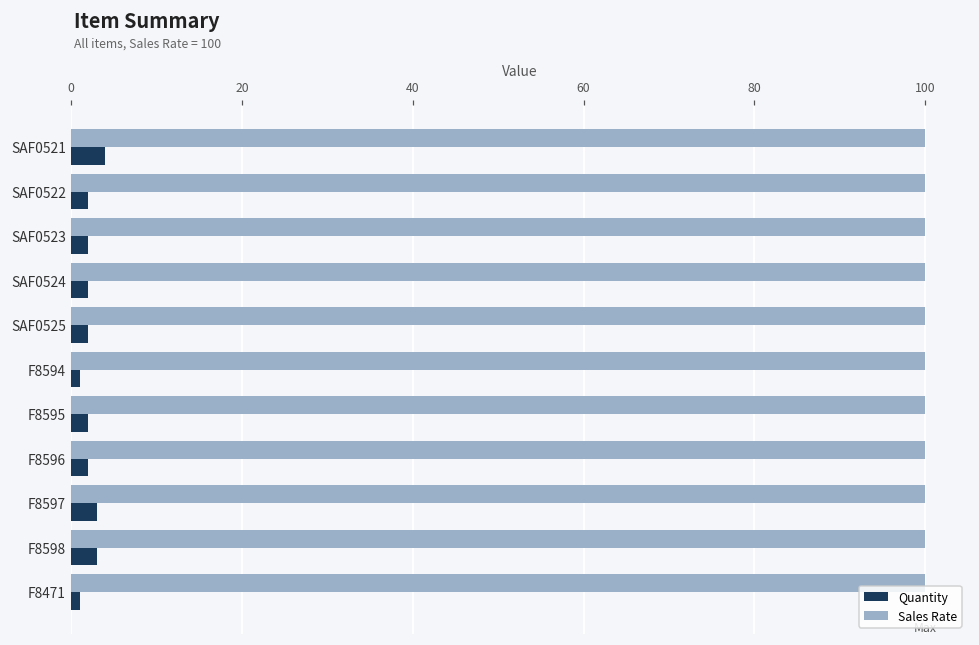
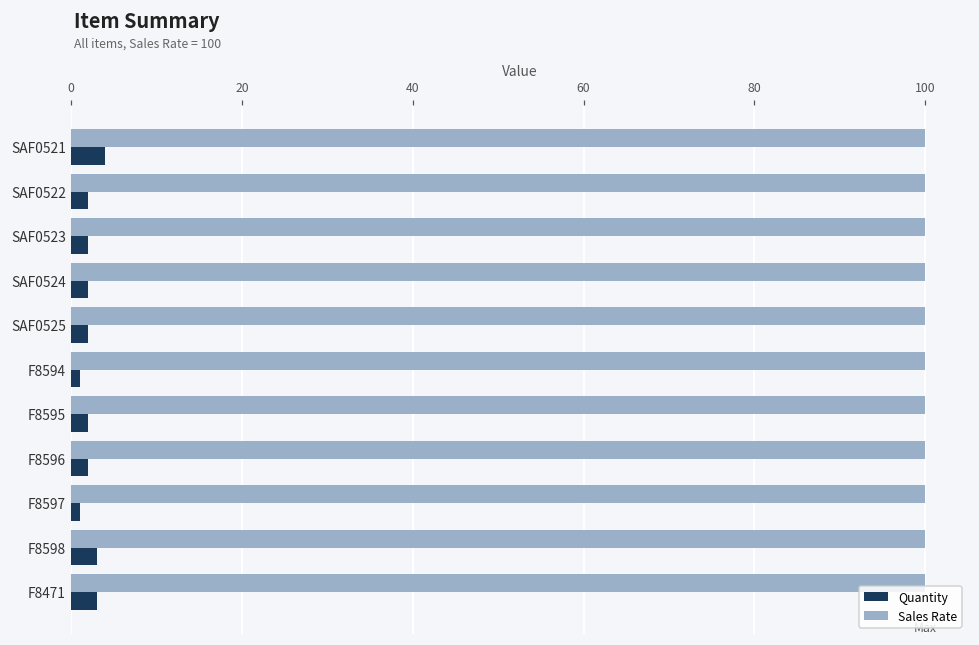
  {
    "Quantity": {
      "SAF0521": 4,
      "SAF0522": 2,
      "SAF0523": 2,
      "SAF0524": 2,
      "SAF0525": 2,
      "F8594": 1,
      "F8595": 2,
      "F8596": 2,
-     "F8597": 3,
+     "F8597": 1,
      "F8598": 3,
-     "F8471": 1
+     "F8471": 3
    },
    "Sales Rate": {
      "SAF0521": 100,
      "SAF0522": 100,
      "SAF0523": 100,
      "SAF0524": 100,
      "SAF0525": 100,
      "F8594": 100,
      "F8595": 100,
      "F8596": 100,
      "F8597": 100,
      "F8598": 100,
      "F8471": 100
    }
  }
